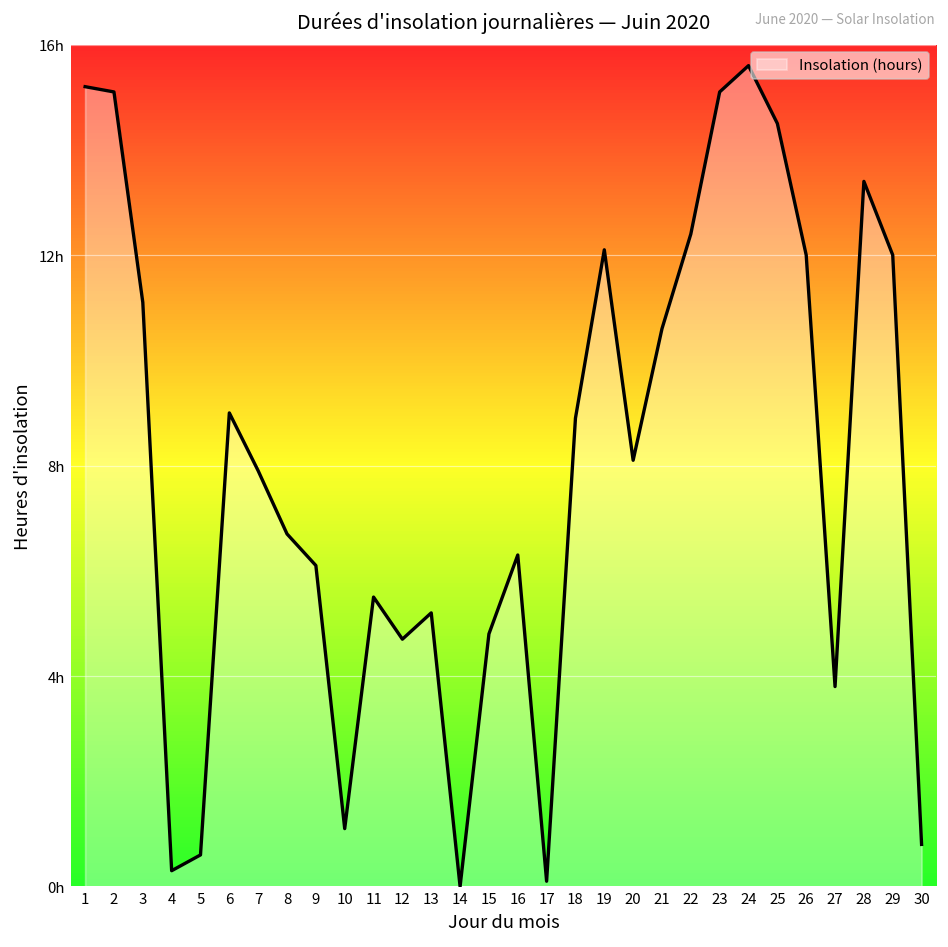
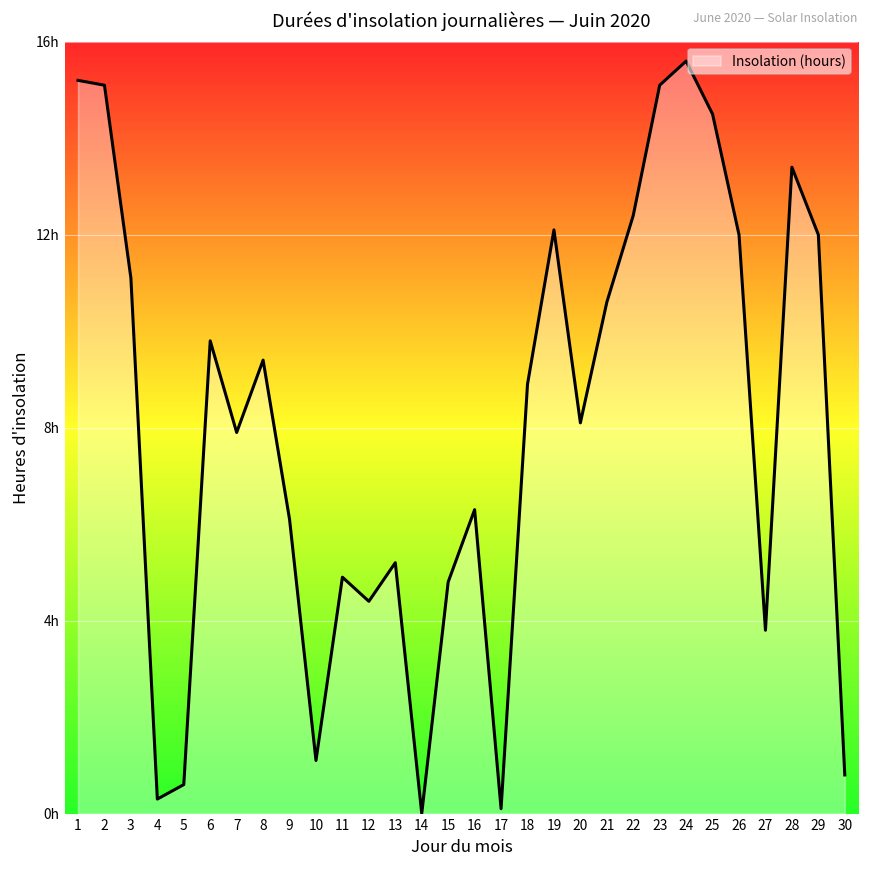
  {
    "1": "15.2h",
    "2": "15.1h",
    "3": "11.1h",
    "4": "0.3h",
    "5": "0.6h",
-   "6": "9.0h",
+   "6": "9.8h",
    "7": "7.9h",
-   "8": "6.7h",
+   "8": "9.4h",
    "9": "6.1h",
    "10": "1.1h",
-   "11": "5.5h",
-   "12": "4.7h",
+   "11": "4.9h",
+   "12": "4.4h",
    "13": "5.2h",
    "14": "0.0h",
    "15": "4.8h",
    "16": "6.3h",
    "17": "0.1h",
    "18": "8.9h",
    "19": "12.1h",
    "20": "8.1h",
    "21": "10.6h",
    "22": "12.4h",
    "23": "15.1h",
    "24": "15.6h",
    "25": "14.5h",
    "26": "12.0h",
    "27": "3.8h",
    "28": "13.4h",
    "29": "12.0h",
    "30": "0.8h"
  }
